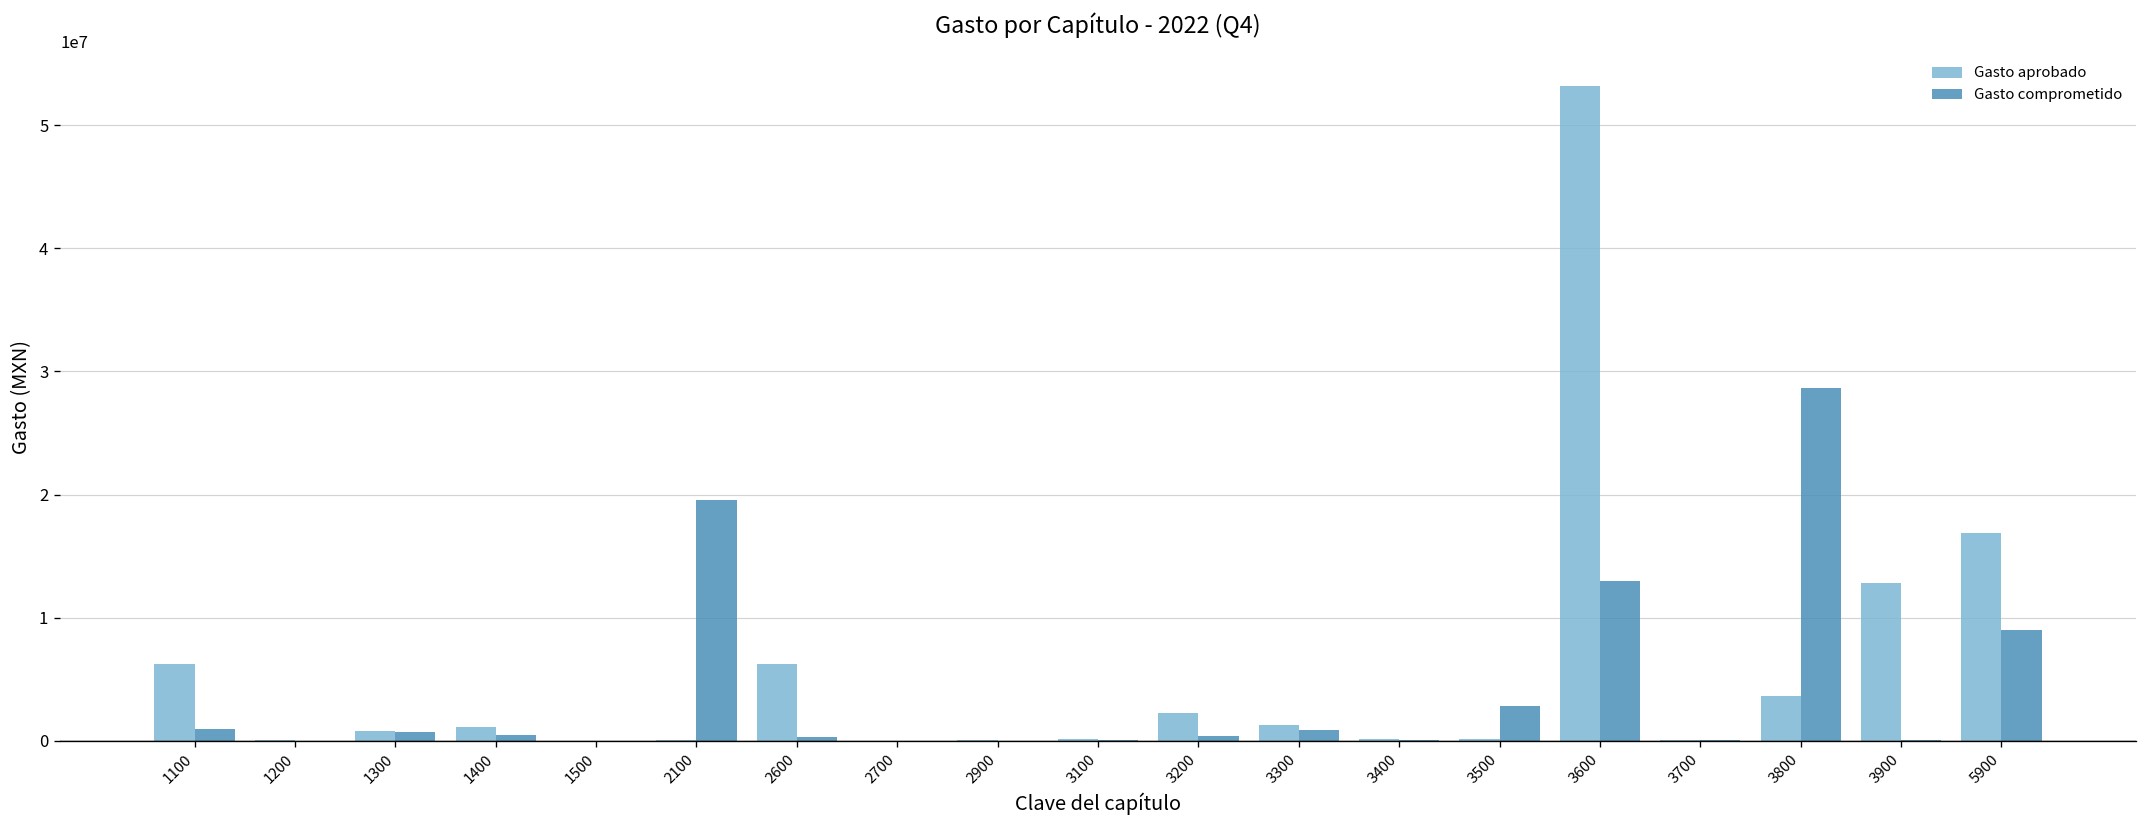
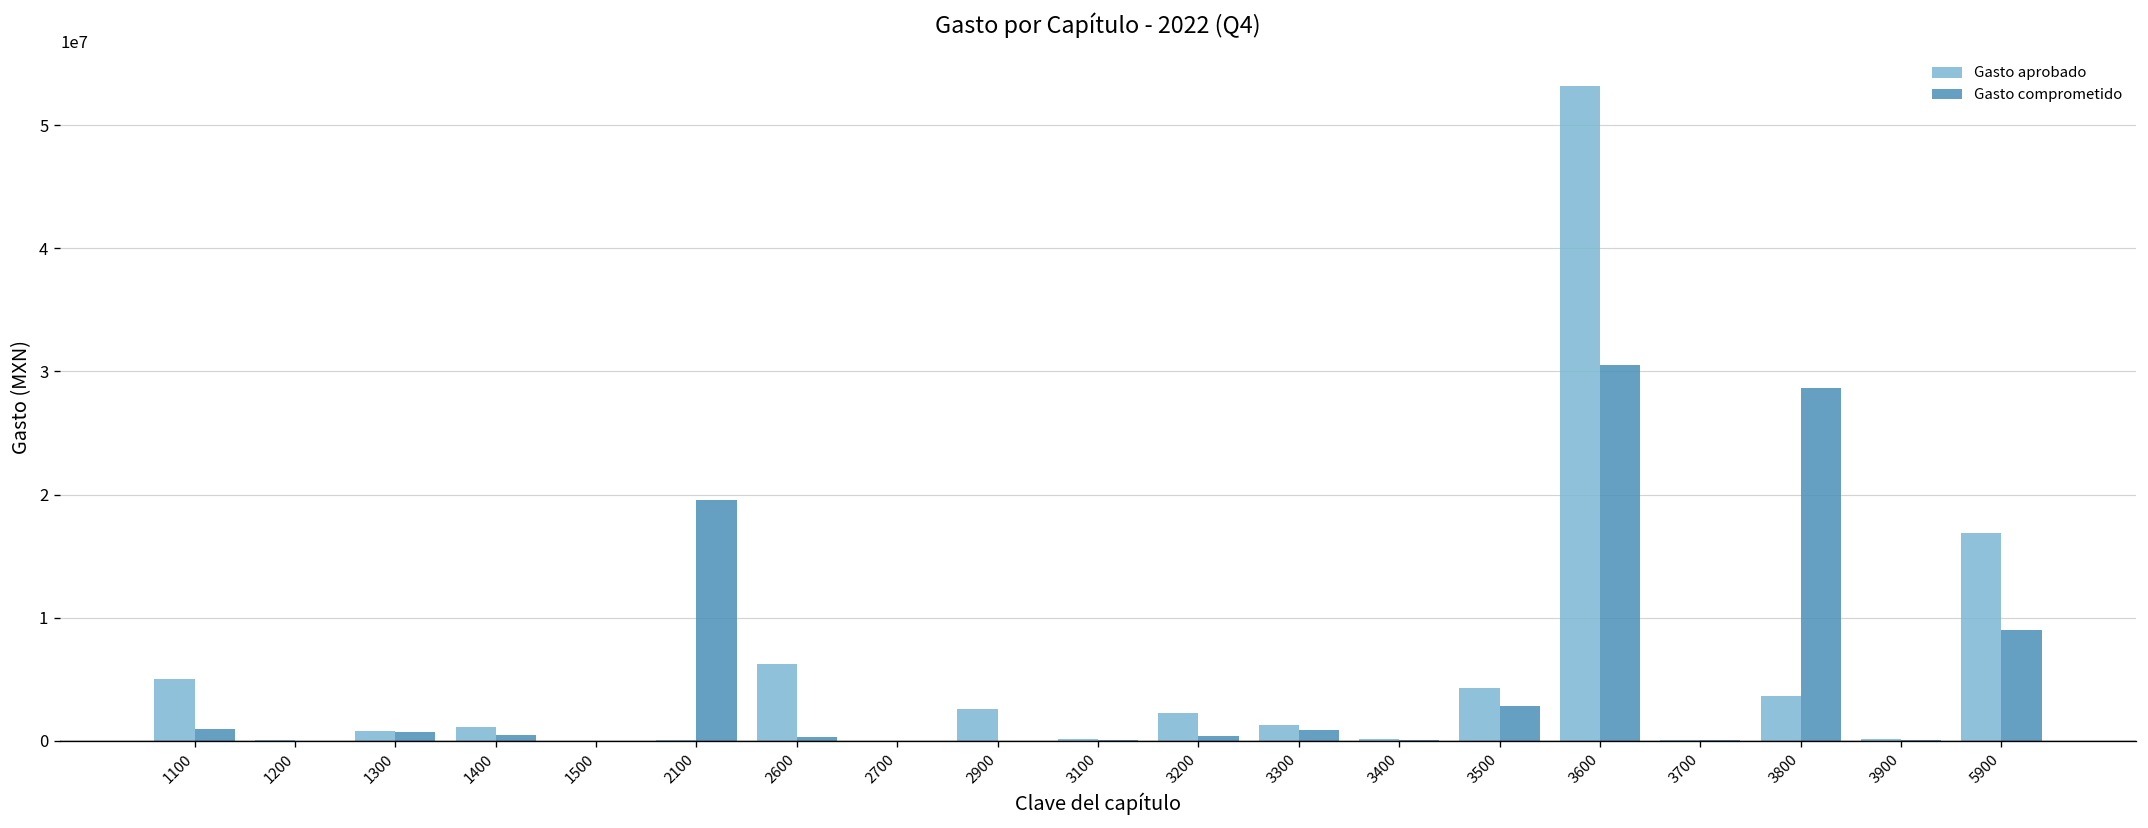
  {
    "Gasto aprobado": {
-     "1100": 6300000,
+     "1100": 5000000,
      "1300": 800000,
      "1400": 1100000,
      "2600": 6200000,
-     "2900": 100000,
+     "2900": 2600000,
      "3200": 2200000,
      "3300": 1300000,
-     "3500": 100000,
+     "3500": 4300000,
      "3600": 53200000,
      "3800": 3700000,
-     "3900": 12800000,
+     "3900": 200000,
      "5900": 16900000
    },
    "Gasto comprometido": {
      "1100": 1000000,
      "1300": 700000,
      "1400": 500000,
      "2100": 19600000,
      "2600": 300000,
      "3200": 400000,
      "3300": 800000,
      "3500": 2900000,
-     "3600": 13000000,
+     "3600": 30500000,
      "3800": 28600000,
      "5900": 9000000
    }
  }
